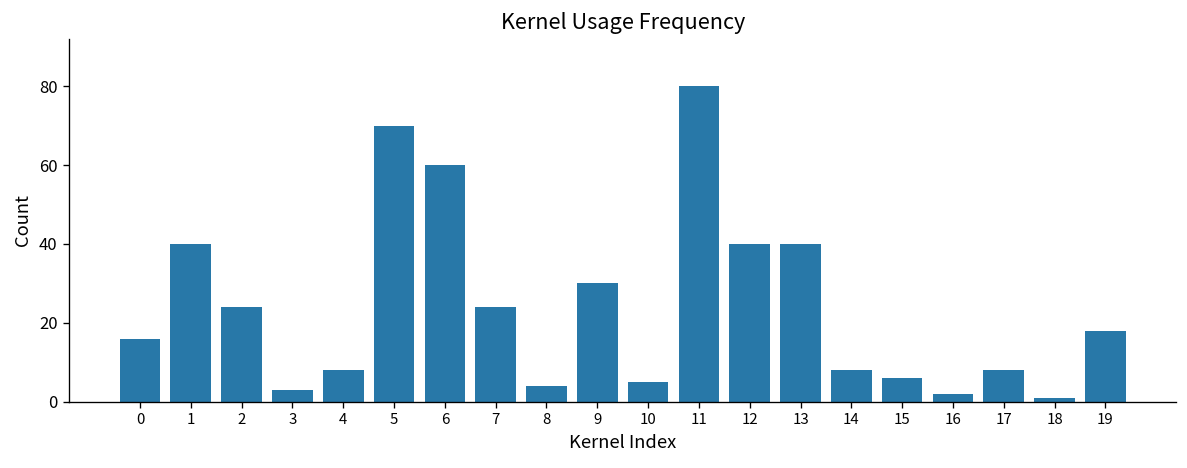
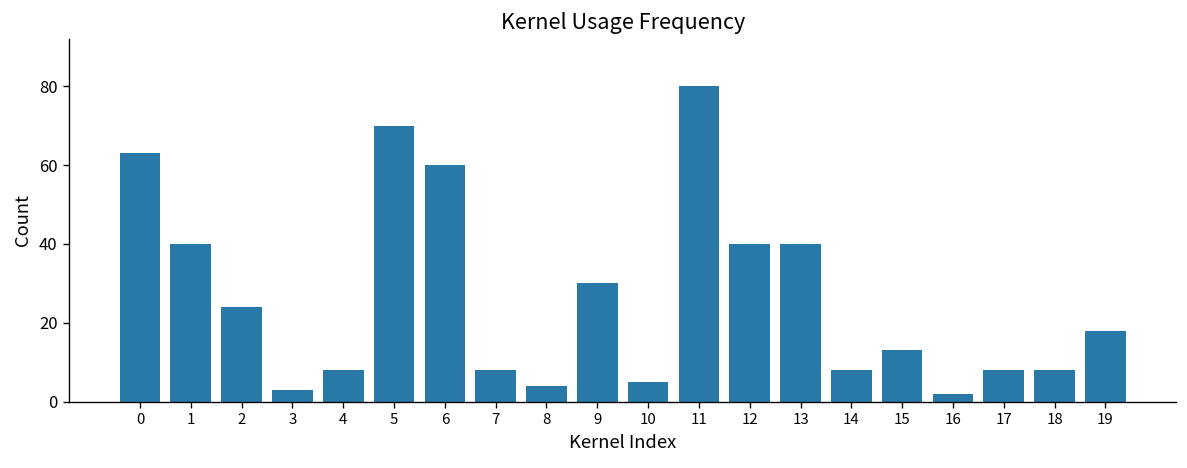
  {
-   "0": 16,
+   "0": 63,
    "1": 40,
    "2": 24,
    "3": 3,
    "4": 8,
    "5": 70,
    "6": 60,
-   "7": 24,
+   "7": 8,
    "8": 4,
    "9": 30,
    "10": 5,
    "11": 80,
    "12": 40,
    "13": 40,
    "14": 8,
-   "15": 6,
+   "15": 13,
    "16": 2,
    "17": 8,
-   "18": 1,
+   "18": 8,
    "19": 18
  }
